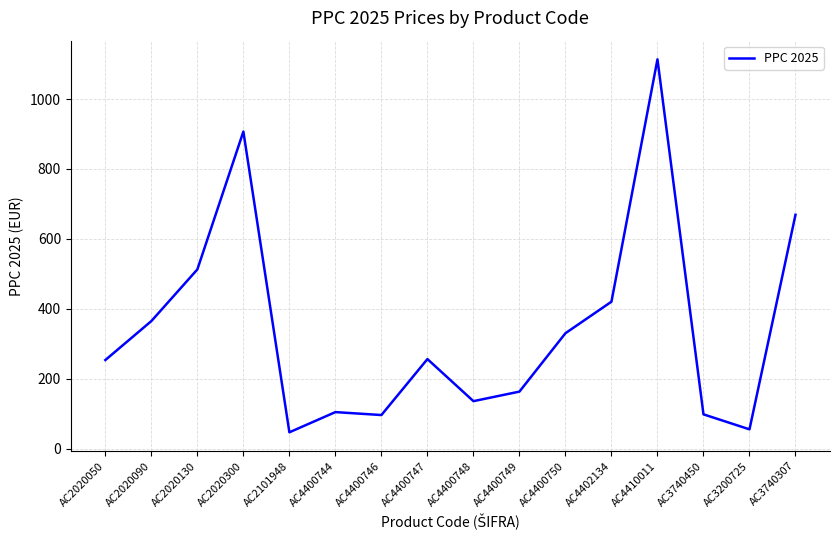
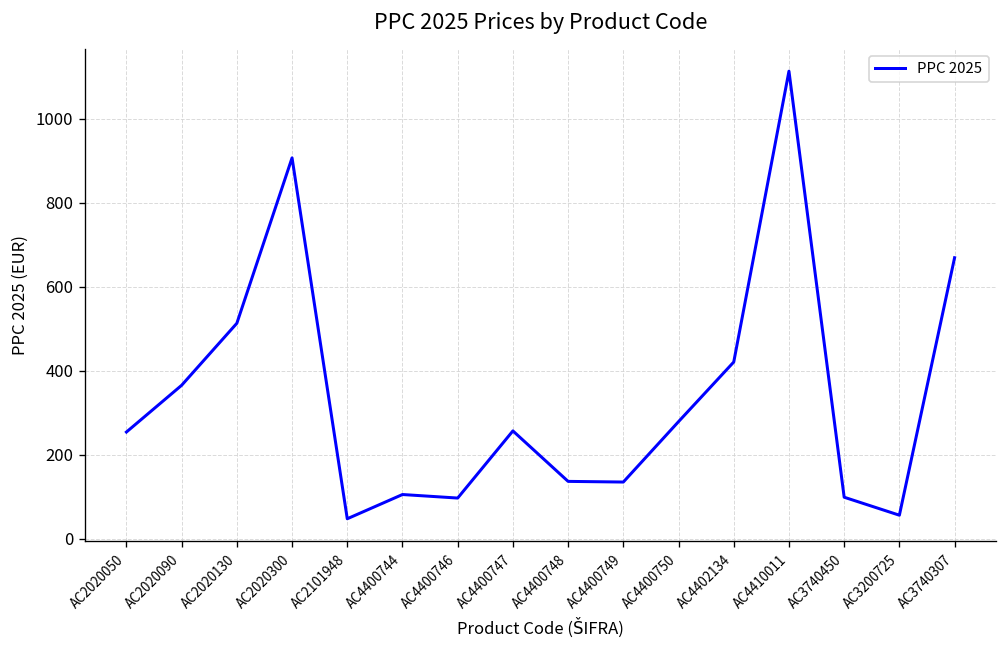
  {
    "AC2020050": 250,
    "AC2020090": 370,
    "AC2020130": 510,
    "AC2020300": 910,
    "AC2101948": 50,
    "AC4400744": 110,
    "AC4400746": 100,
    "AC4400747": 260,
    "AC4400748": 140,
-   "AC4400749": 160,
-   "AC4400750": 330,
+   "AC4400749": 130,
+   "AC4400750": 280,
    "AC4402134": 420,
    "AC4410011": 1110,
    "AC3740450": 100,
    "AC3200725": 60,
    "AC3740307": 670
  }
